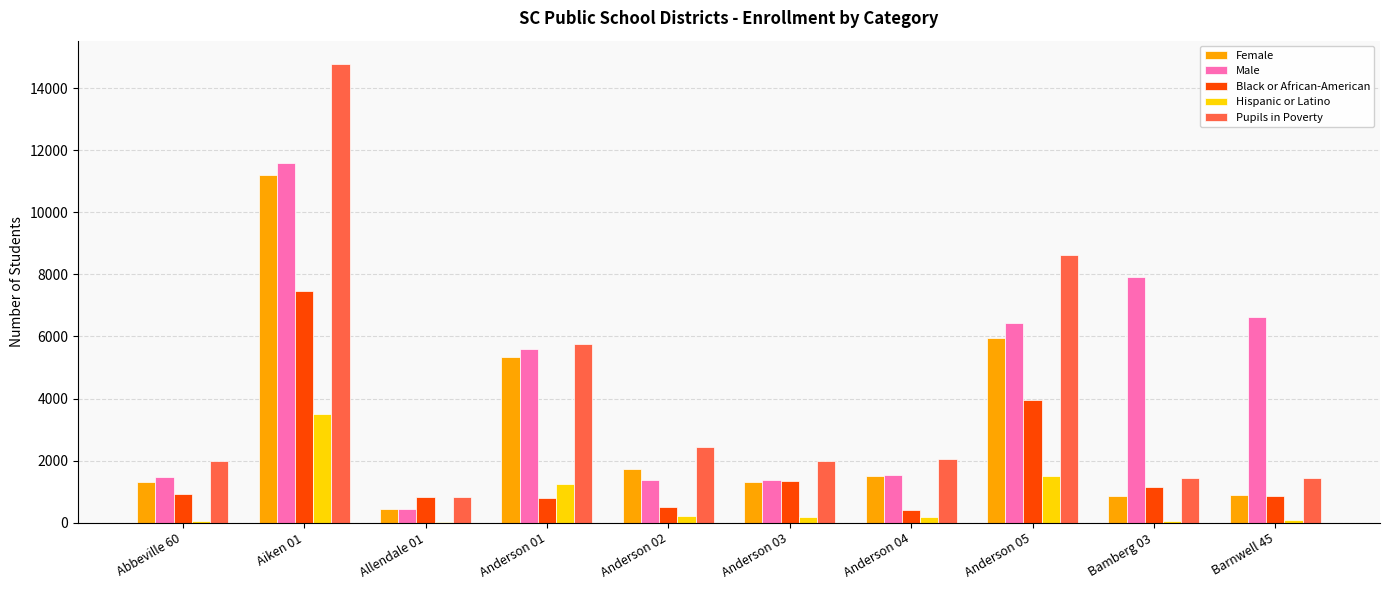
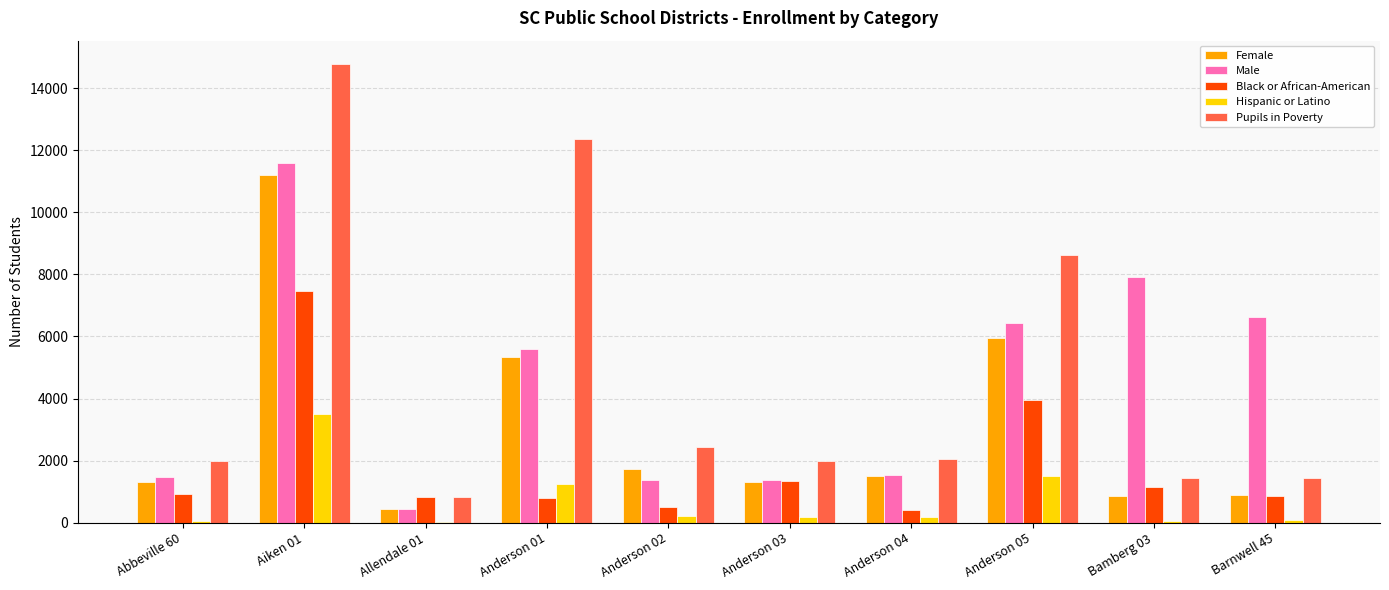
  {
    "Male": {
      "Abbeville 60": 1500,
      "Aiken 01": 11600,
      "Allendale 01": 500,
      "Anderson 01": 5600,
      "Anderson 02": 1400,
      "Anderson 03": 1400,
      "Anderson 04": 1500,
      "Anderson 05": 6400,
      "Bamberg 03": 7900,
      "Barnwell 45": 6600
    },
    "Black or African-American": {
      "Abbeville 60": 900,
      "Aiken 01": 7500,
      "Allendale 01": 800,
      "Anderson 01": 800,
      "Anderson 02": 500,
      "Anderson 03": 1400,
      "Anderson 04": 400,
      "Anderson 05": 3900,
      "Bamberg 03": 1100,
      "Barnwell 45": 900
    },
    "Pupils in Poverty": {
      "Abbeville 60": 2000,
      "Aiken 01": 14800,
      "Allendale 01": 800,
-     "Anderson 01": 5800,
+     "Anderson 01": 12400,
      "Anderson 02": 2500,
      "Anderson 03": 2000,
      "Anderson 04": 2000,
      "Anderson 05": 8600,
      "Bamberg 03": 1400,
      "Barnwell 45": 1500
    }
  }
